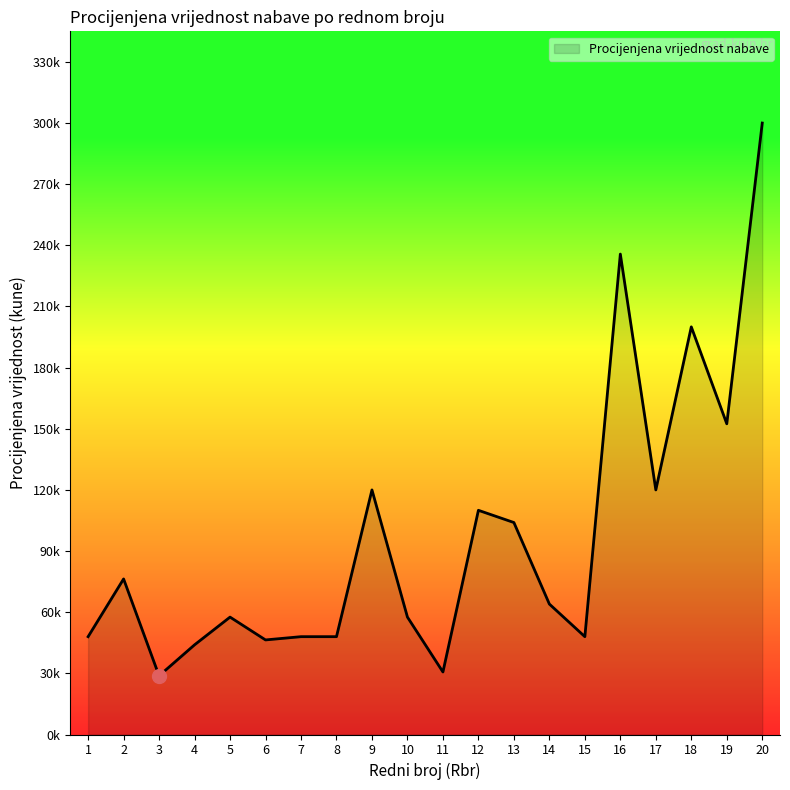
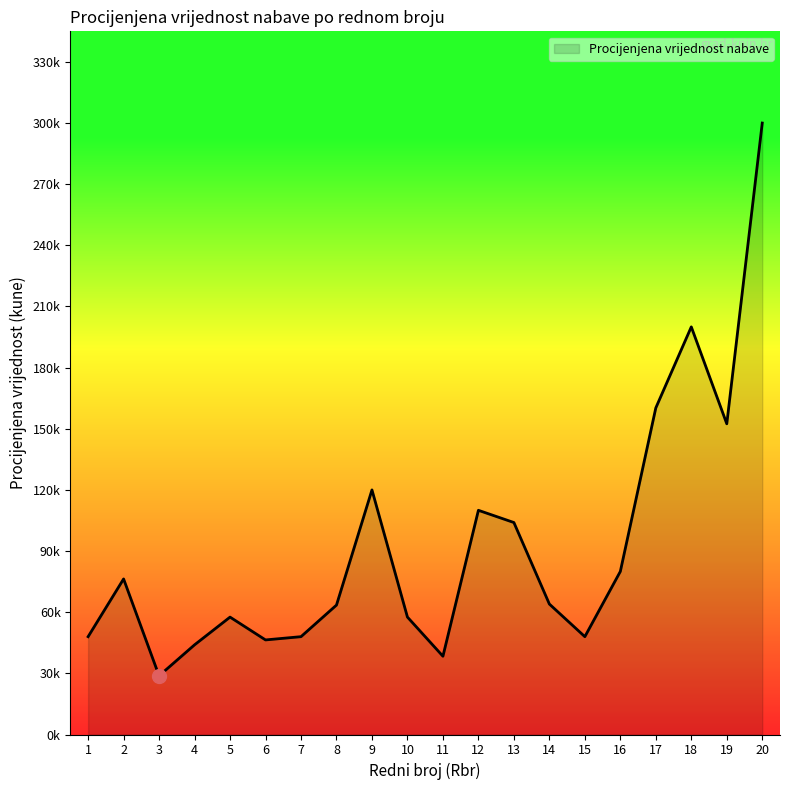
  {
    "Procijenjena vrijednost nabave": {
      "1": 48000,
      "2": 76000,
      "4": 44000,
      "5": 58000,
      "6": 46000,
      "7": 48000,
-     "8": 48000,
+     "8": 63000,
      "9": 120000,
      "10": 58000,
-     "11": 31000,
+     "11": 38000,
      "12": 110000,
      "13": 104000,
      "14": 64000,
      "15": 48000,
-     "16": 236000,
-     "17": 120000,
+     "16": 80000,
+     "17": 160000,
      "18": 200000,
      "19": 152000,
      "20": 300000
    }
  }
